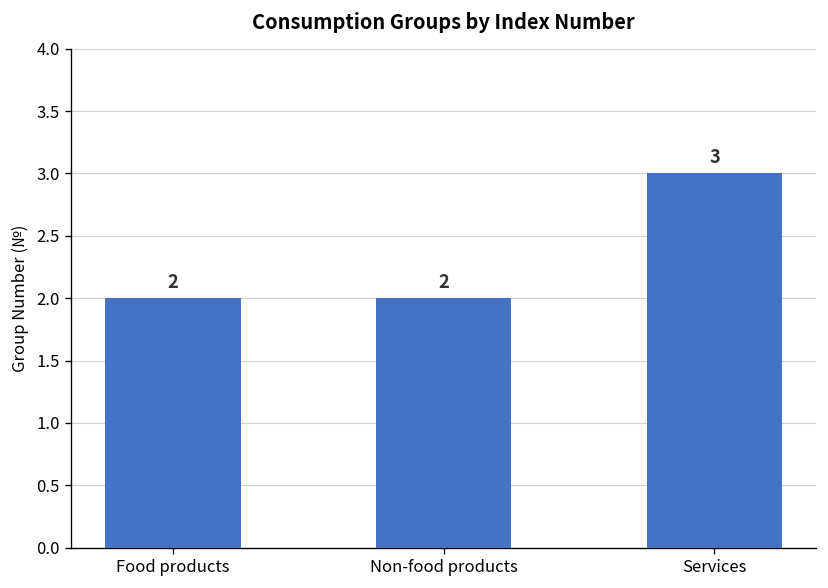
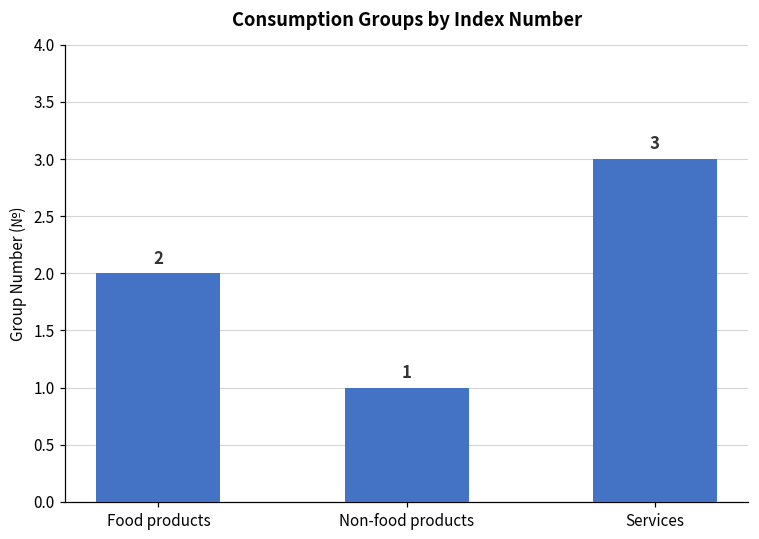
  {
    "Food products": 2,
-   "Non-food products": 2,
+   "Non-food products": 1,
    "Services": 3
  }
